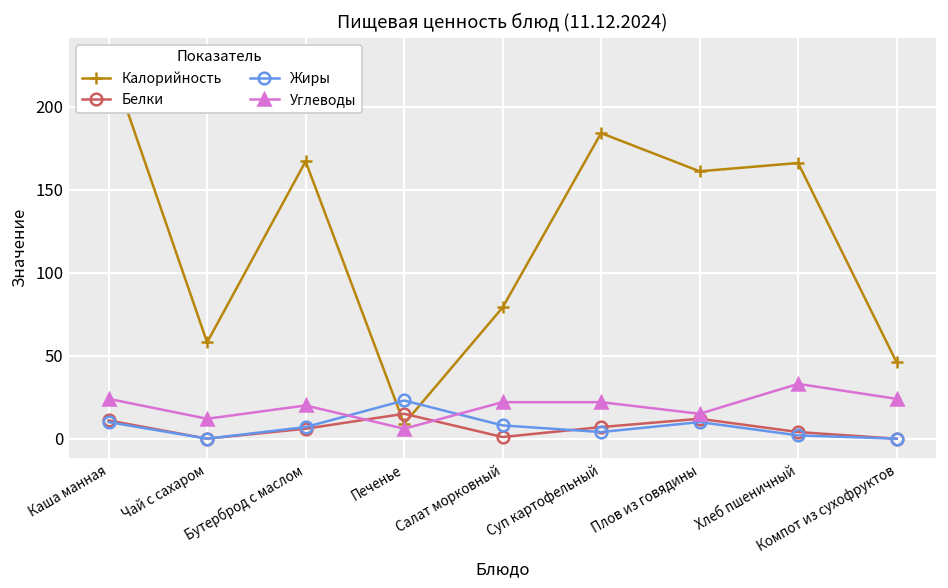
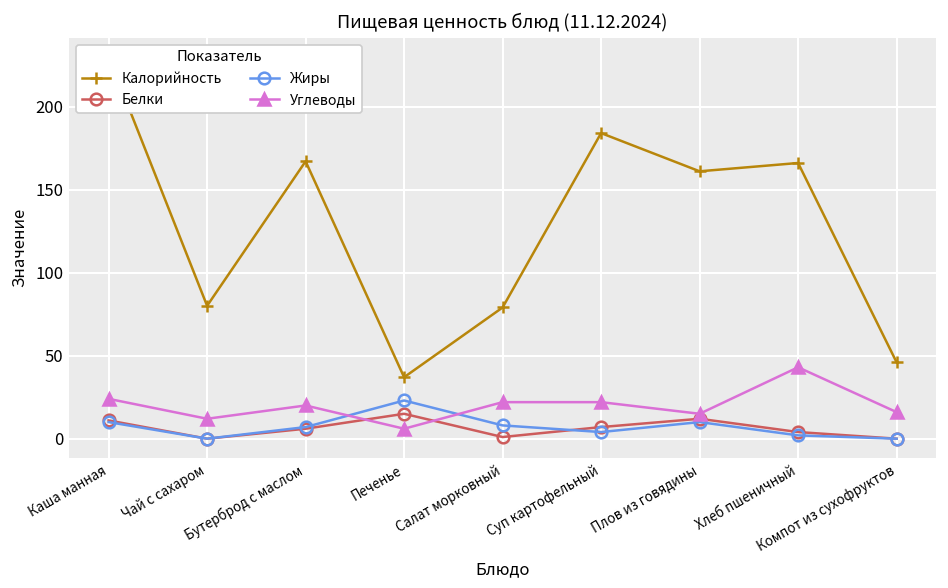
  {
    "Калорийность": {
-     "Чай с сахаром": 58,
+     "Чай с сахаром": 80,
      "Бутерброд с маслом": 167,
-     "Печенье": 9,
+     "Печенье": 37,
      "Салат морковный": 79,
      "Суп картофельный": 184,
      "Плов из говядины": 161,
      "Хлеб пшеничный": 166,
      "Компот из сухофруктов": 46
    },
    "Белки": {
      "Печенье": 15,
      "Салат морковный": 1,
      "Суп картофельный": 7,
      "Плов из говядины": 12,
      "Хлеб пшеничный": 4
    },
    "Жиры": {
      "Печенье": 23,
      "Салат морковный": 8,
      "Суп картофельный": 4,
      "Плов из говядины": 10,
      "Хлеб пшеничный": 2
    },
    "Углеводы": {
      "Каша манная": 24,
      "Чай с сахаром": 12,
      "Бутерброд с маслом": 20,
      "Печенье": 6,
      "Салат морковный": 22,
      "Суп картофельный": 22,
      "Плов из говядины": 15,
-     "Хлеб пшеничный": 33,
-     "Компот из сухофруктов": 24
+     "Хлеб пшеничный": 43,
+     "Компот из сухофруктов": 16
    }
  }
